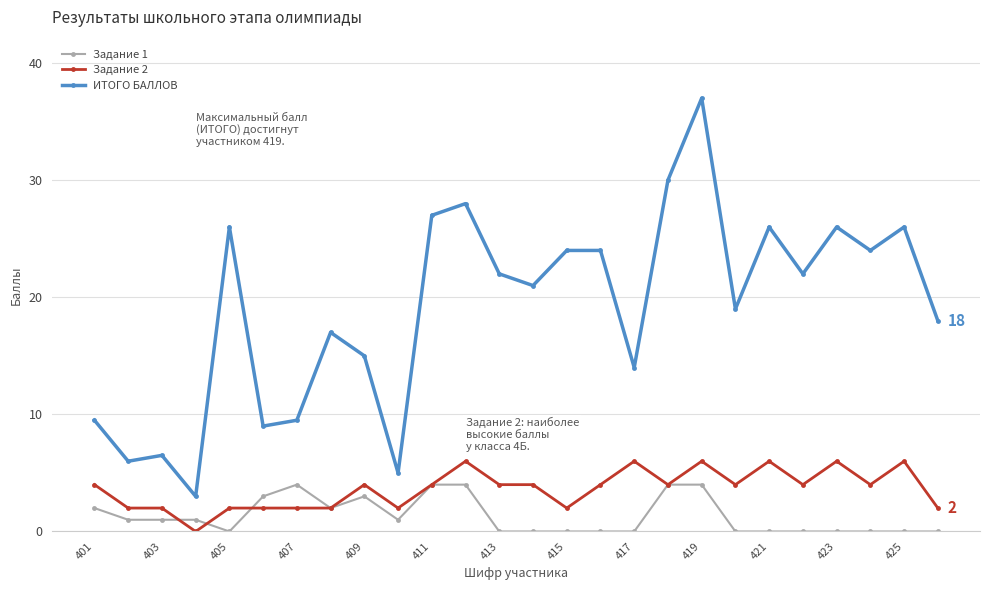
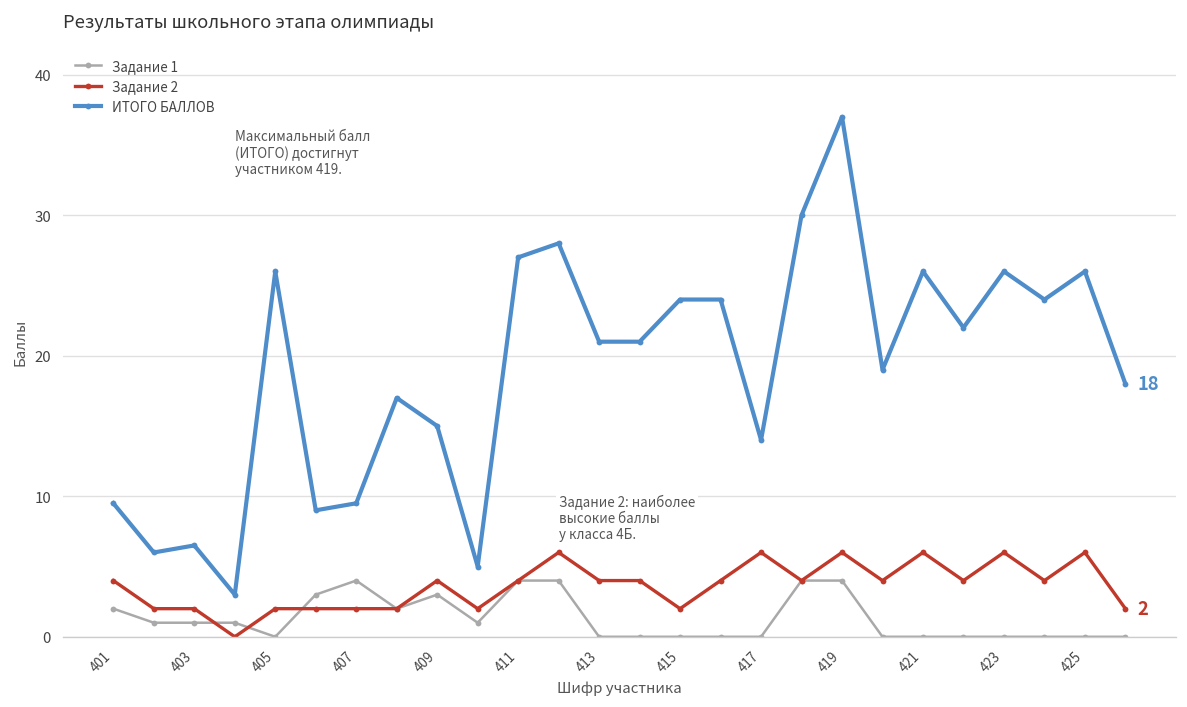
  {
    "Задание 1": {
      "401": 2,
      "403": 1,
      "405": 0,
      "407": 4,
      "409": 3,
      "413": 0,
      "415": 0,
      "417": 0,
      "419": 4,
      "421": 0,
      "423": 0,
      "425": 0
    },
    "Задание 2": {
      "401": 4,
      "403": 2,
      "405": 2,
      "407": 2,
      "409": 4,
      "413": 4,
      "415": 2,
      "417": 6,
      "419": 6,
      "421": 6,
      "423": 6,
      "425": 6
    },
    "ИТОГО БАЛЛОВ": {
      "401": 9.5,
      "403": 6.5,
      "405": 26,
      "407": 9.5,
      "409": 15,
      "411": 27,
-     "413": 22,
+     "413": 21,
      "415": 24,
      "417": 14,
      "419": 37,
      "421": 26,
      "423": 26,
      "425": 26
    }
  }
